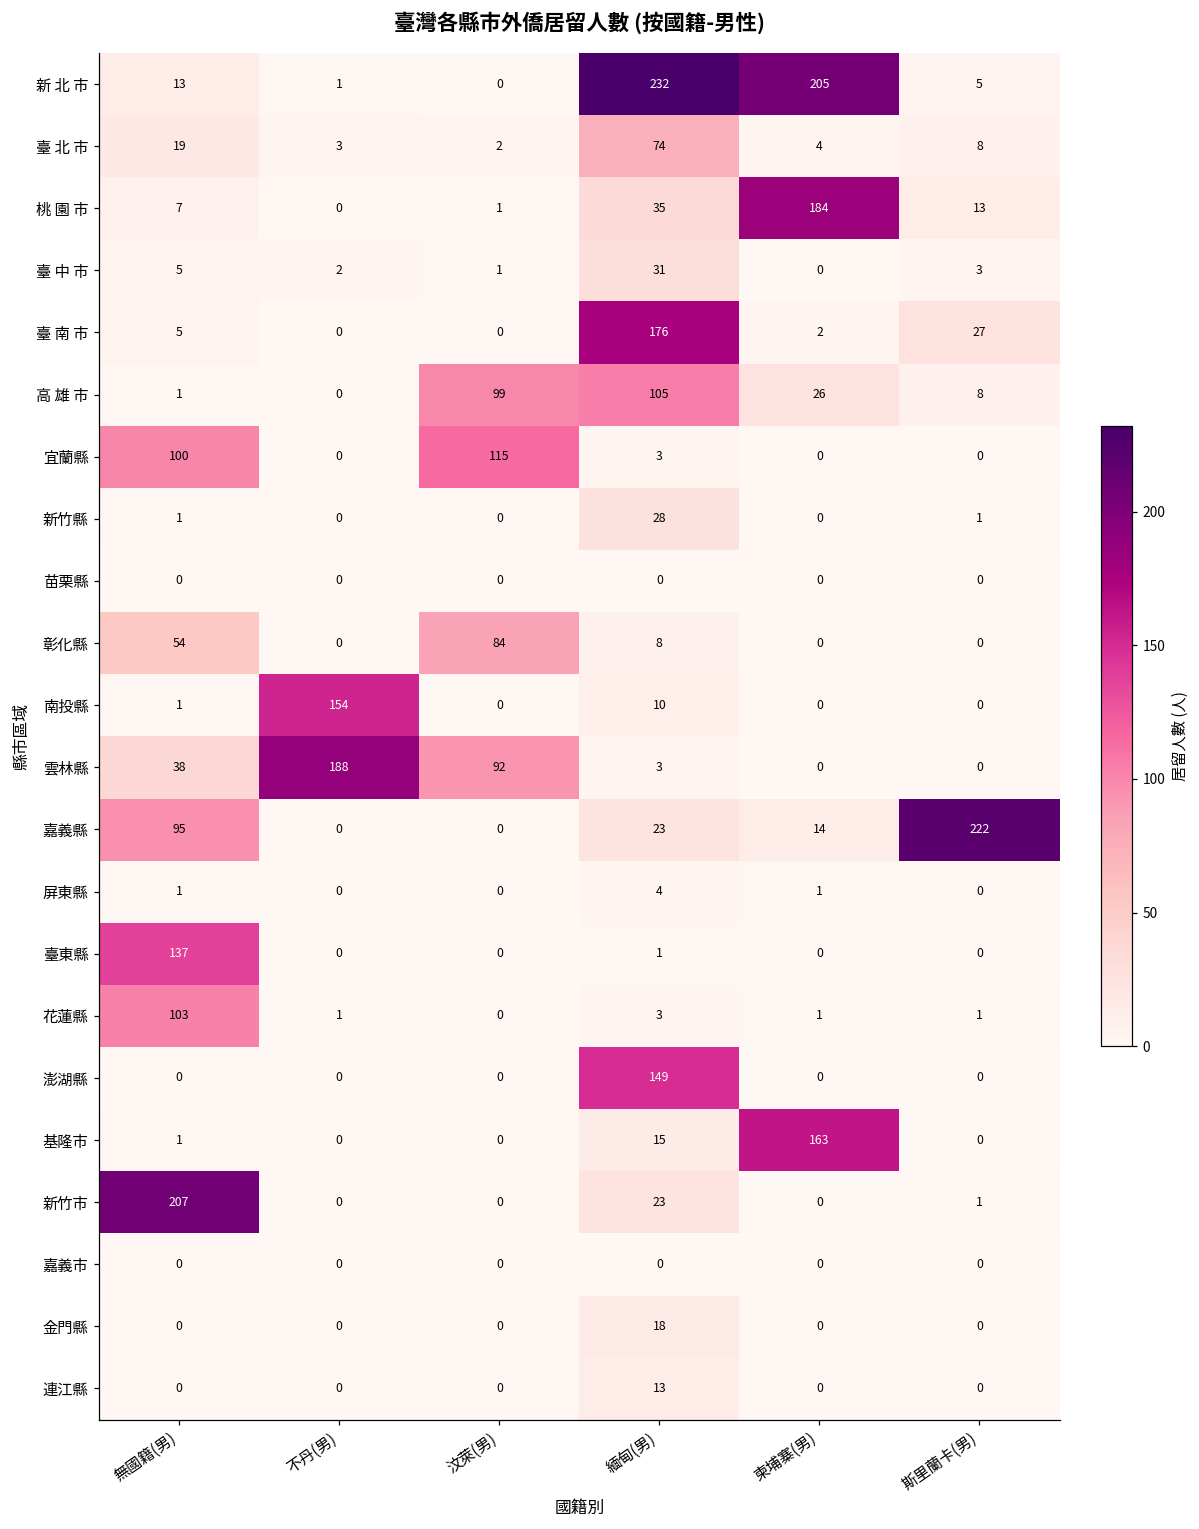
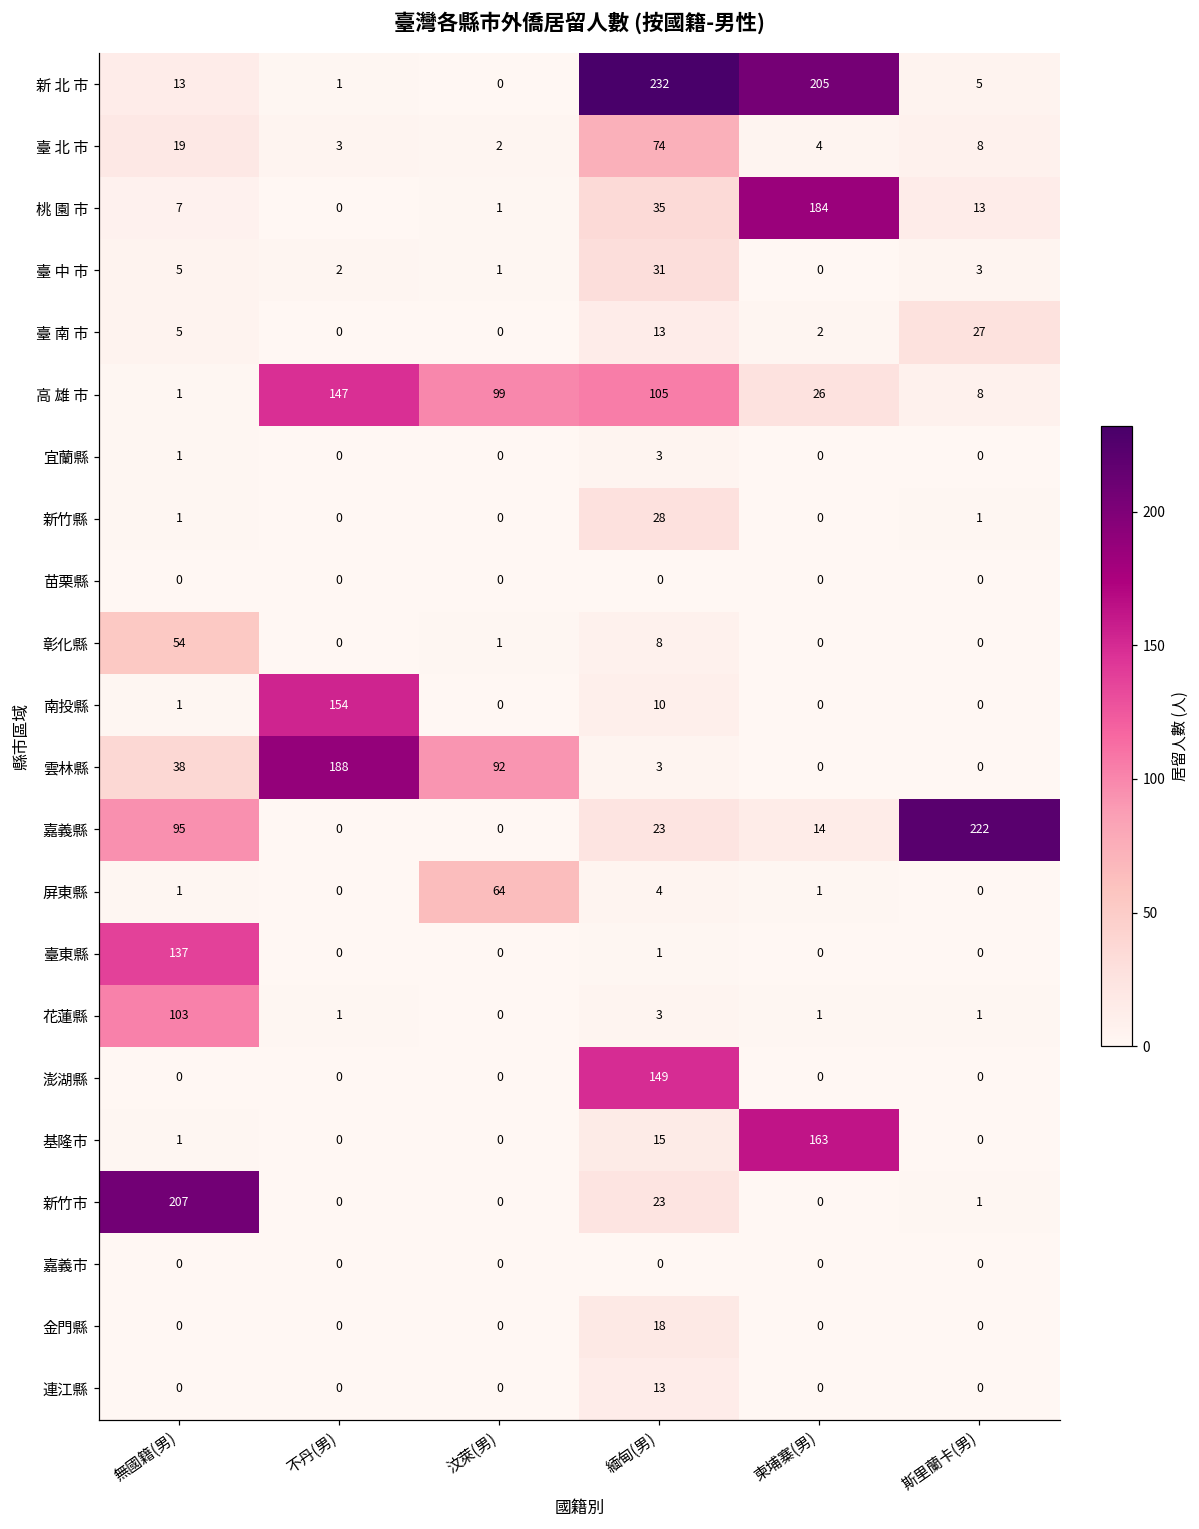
  {
    "新 北 市": {
      "無國籍(男)": 13,
      "不丹(男)": 1,
      "汶萊(男)": 0,
      "緬甸(男)": 232,
      "柬埔寨(男)": 205,
      "斯里蘭卡(男)": 5
    },
    "臺 北 市": {
      "無國籍(男)": 19,
      "不丹(男)": 3,
      "汶萊(男)": 2,
      "緬甸(男)": 74,
      "柬埔寨(男)": 4,
      "斯里蘭卡(男)": 8
    },
    "桃 園 市": {
      "無國籍(男)": 7,
      "不丹(男)": 0,
      "汶萊(男)": 1,
      "緬甸(男)": 35,
      "柬埔寨(男)": 184,
      "斯里蘭卡(男)": 13
    },
    "臺 中 市": {
      "無國籍(男)": 5,
      "不丹(男)": 2,
      "汶萊(男)": 1,
      "緬甸(男)": 31,
      "柬埔寨(男)": 0,
      "斯里蘭卡(男)": 3
    },
    "臺 南 市": {
      "無國籍(男)": 5,
      "不丹(男)": 0,
      "汶萊(男)": 0,
-     "緬甸(男)": 176,
+     "緬甸(男)": 13,
      "柬埔寨(男)": 2,
      "斯里蘭卡(男)": 27
    },
    "高 雄 市": {
      "無國籍(男)": 1,
-     "不丹(男)": 0,
+     "不丹(男)": 147,
      "汶萊(男)": 99,
      "緬甸(男)": 105,
      "柬埔寨(男)": 26,
      "斯里蘭卡(男)": 8
    },
    "宜蘭縣": {
-     "無國籍(男)": 100,
+     "無國籍(男)": 1,
      "不丹(男)": 0,
-     "汶萊(男)": 115,
+     "汶萊(男)": 0,
      "緬甸(男)": 3,
      "柬埔寨(男)": 0,
      "斯里蘭卡(男)": 0
    },
    "新竹縣": {
      "無國籍(男)": 1,
      "不丹(男)": 0,
      "汶萊(男)": 0,
      "緬甸(男)": 28,
      "柬埔寨(男)": 0,
      "斯里蘭卡(男)": 1
    },
    "苗栗縣": {
      "無國籍(男)": 0,
      "不丹(男)": 0,
      "汶萊(男)": 0,
      "緬甸(男)": 0,
      "柬埔寨(男)": 0,
      "斯里蘭卡(男)": 0
    },
    "彰化縣": {
      "無國籍(男)": 54,
      "不丹(男)": 0,
-     "汶萊(男)": 84,
+     "汶萊(男)": 1,
      "緬甸(男)": 8,
      "柬埔寨(男)": 0,
      "斯里蘭卡(男)": 0
    },
    "南投縣": {
      "無國籍(男)": 1,
      "不丹(男)": 154,
      "汶萊(男)": 0,
      "緬甸(男)": 10,
      "柬埔寨(男)": 0,
      "斯里蘭卡(男)": 0
    },
    "雲林縣": {
      "無國籍(男)": 38,
      "不丹(男)": 188,
      "汶萊(男)": 92,
      "緬甸(男)": 3,
      "柬埔寨(男)": 0,
      "斯里蘭卡(男)": 0
    },
    "嘉義縣": {
      "無國籍(男)": 95,
      "不丹(男)": 0,
      "汶萊(男)": 0,
      "緬甸(男)": 23,
      "柬埔寨(男)": 14,
      "斯里蘭卡(男)": 222
    },
    "屏東縣": {
      "無國籍(男)": 1,
      "不丹(男)": 0,
-     "汶萊(男)": 0,
+     "汶萊(男)": 64,
      "緬甸(男)": 4,
      "柬埔寨(男)": 1,
      "斯里蘭卡(男)": 0
    },
    "臺東縣": {
      "無國籍(男)": 137,
      "不丹(男)": 0,
      "汶萊(男)": 0,
      "緬甸(男)": 1,
      "柬埔寨(男)": 0,
      "斯里蘭卡(男)": 0
    },
    "花蓮縣": {
      "無國籍(男)": 103,
      "不丹(男)": 1,
      "汶萊(男)": 0,
      "緬甸(男)": 3,
      "柬埔寨(男)": 1,
      "斯里蘭卡(男)": 1
    },
    "澎湖縣": {
      "無國籍(男)": 0,
      "不丹(男)": 0,
      "汶萊(男)": 0,
      "緬甸(男)": 149,
      "柬埔寨(男)": 0,
      "斯里蘭卡(男)": 0
    },
    "基隆市": {
      "無國籍(男)": 1,
      "不丹(男)": 0,
      "汶萊(男)": 0,
      "緬甸(男)": 15,
      "柬埔寨(男)": 163,
      "斯里蘭卡(男)": 0
    },
    "新竹市": {
      "無國籍(男)": 207,
      "不丹(男)": 0,
      "汶萊(男)": 0,
      "緬甸(男)": 23,
      "柬埔寨(男)": 0,
      "斯里蘭卡(男)": 1
    },
    "嘉義市": {
      "無國籍(男)": 0,
      "不丹(男)": 0,
      "汶萊(男)": 0,
      "緬甸(男)": 0,
      "柬埔寨(男)": 0,
      "斯里蘭卡(男)": 0
    },
    "金門縣": {
      "無國籍(男)": 0,
      "不丹(男)": 0,
      "汶萊(男)": 0,
      "緬甸(男)": 18,
      "柬埔寨(男)": 0,
      "斯里蘭卡(男)": 0
    },
    "連江縣": {
      "無國籍(男)": 0,
      "不丹(男)": 0,
      "汶萊(男)": 0,
      "緬甸(男)": 13,
      "柬埔寨(男)": 0,
      "斯里蘭卡(男)": 0
    }
  }
